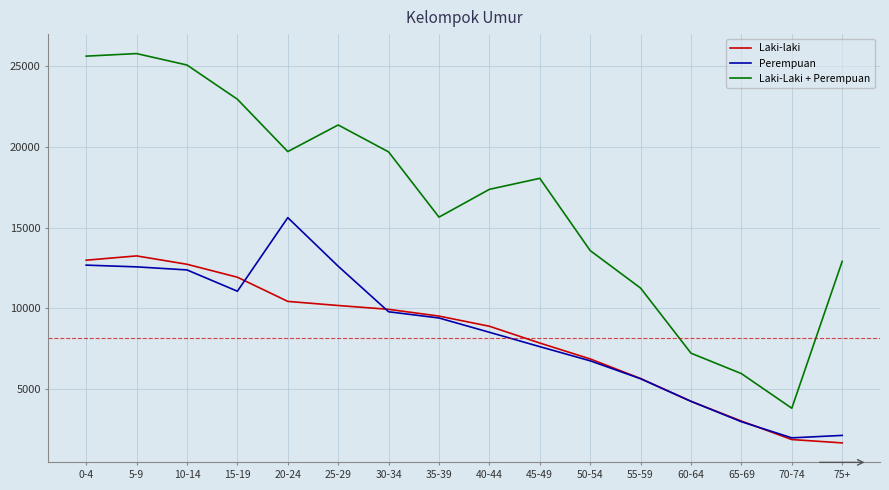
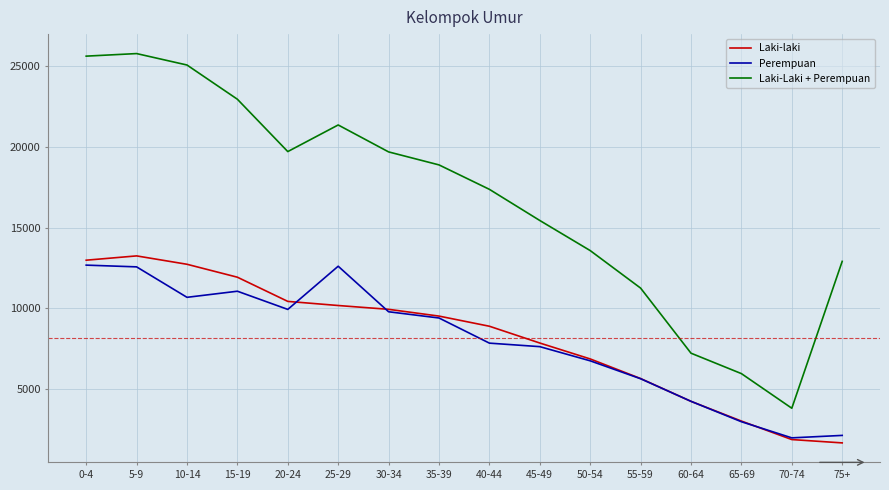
  {
    "Laki-laki": {
      "0-4": 13000,
      "5-9": 13200,
      "10-14": 12700,
      "15-19": 11900,
      "20-24": 10400,
      "25-29": 10200,
      "40-44": 8900,
      "45-49": 7800,
      "75+": 1600
    },
    "Perempuan": {
      "0-4": 12700,
      "5-9": 12600,
-     "10-14": 12400,
+     "10-14": 10700,
      "15-19": 11000,
-     "20-24": 15600,
+     "20-24": 9900,
      "25-29": 12600,
-     "40-44": 8500,
+     "40-44": 7800,
      "45-49": 7600,
      "75+": 2100
    },
    "Laki-Laki + Perempuan": {
      "0-4": 25600,
      "5-9": 25800,
      "10-14": 25100,
      "15-19": 23000,
      "20-24": 19700,
      "25-29": 21400,
      "30-34": 19700,
-     "35-39": 15600,
+     "35-39": 18900,
      "40-44": 17400,
-     "45-49": 18100,
+     "45-49": 15400,
      "50-54": 13600,
      "55-59": 11200,
      "60-64": 7200,
      "65-69": 5900,
      "70-74": 3800,
      "75+": 12900
    }
  }
